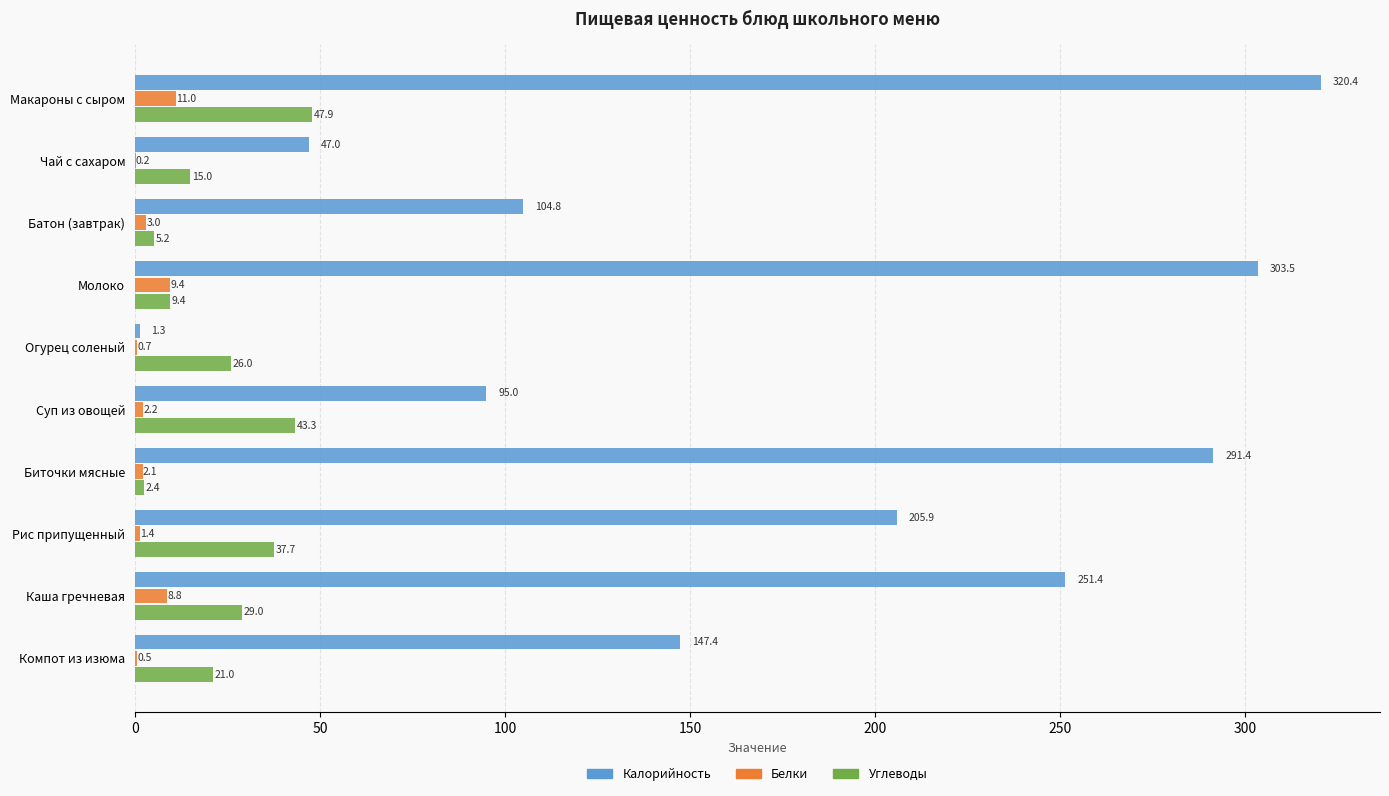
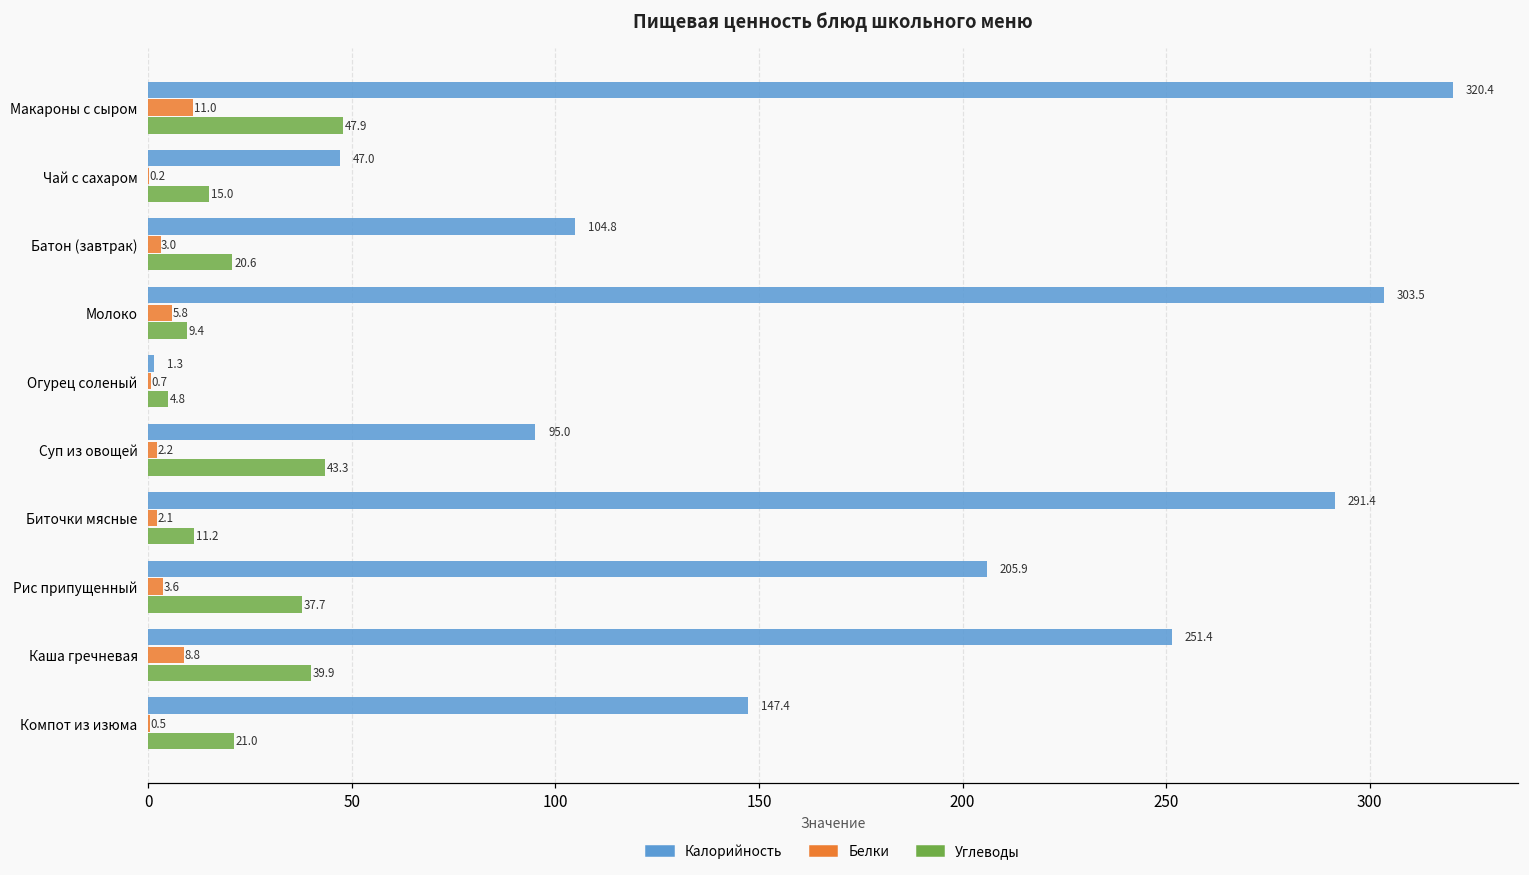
  {
    "Калорийность": {
      "Макароны с сыром": 320.4,
      "Чай с сахаром": 47.0,
      "Батон (завтрак)": 104.8,
      "Молоко": 303.5,
      "Огурец соленый": 1.3,
      "Суп из овощей": 95.0,
      "Биточки мясные": 291.4,
      "Рис припущенный": 205.9,
      "Каша гречневая": 251.4,
      "Компот из изюма": 147.4
    },
    "Белки": {
      "Макароны с сыром": 11.0,
      "Чай с сахаром": 0.2,
      "Батон (завтрак)": 3.0,
-     "Молоко": 9.4,
+     "Молоко": 5.8,
      "Огурец соленый": 0.7,
      "Суп из овощей": 2.2,
      "Биточки мясные": 2.1,
-     "Рис припущенный": 1.4,
+     "Рис припущенный": 3.6,
      "Каша гречневая": 8.8,
      "Компот из изюма": 0.5
    },
    "Углеводы": {
      "Макароны с сыром": 47.9,
      "Чай с сахаром": 15.0,
-     "Батон (завтрак)": 5.2,
+     "Батон (завтрак)": 20.6,
      "Молоко": 9.4,
-     "Огурец соленый": 26.0,
+     "Огурец соленый": 4.8,
      "Суп из овощей": 43.3,
-     "Биточки мясные": 2.4,
+     "Биточки мясные": 11.2,
      "Рис припущенный": 37.7,
-     "Каша гречневая": 29.0,
+     "Каша гречневая": 39.9,
      "Компот из изюма": 21.0
    }
  }
